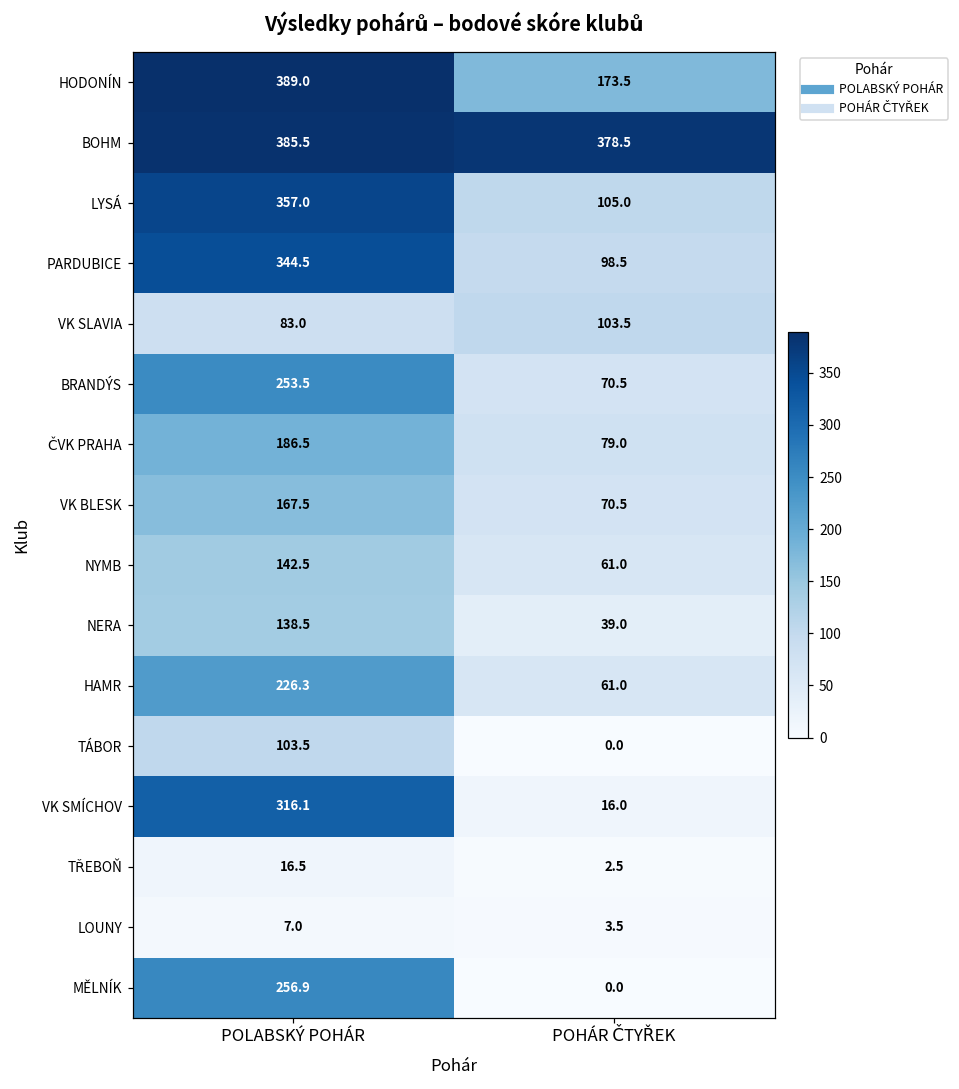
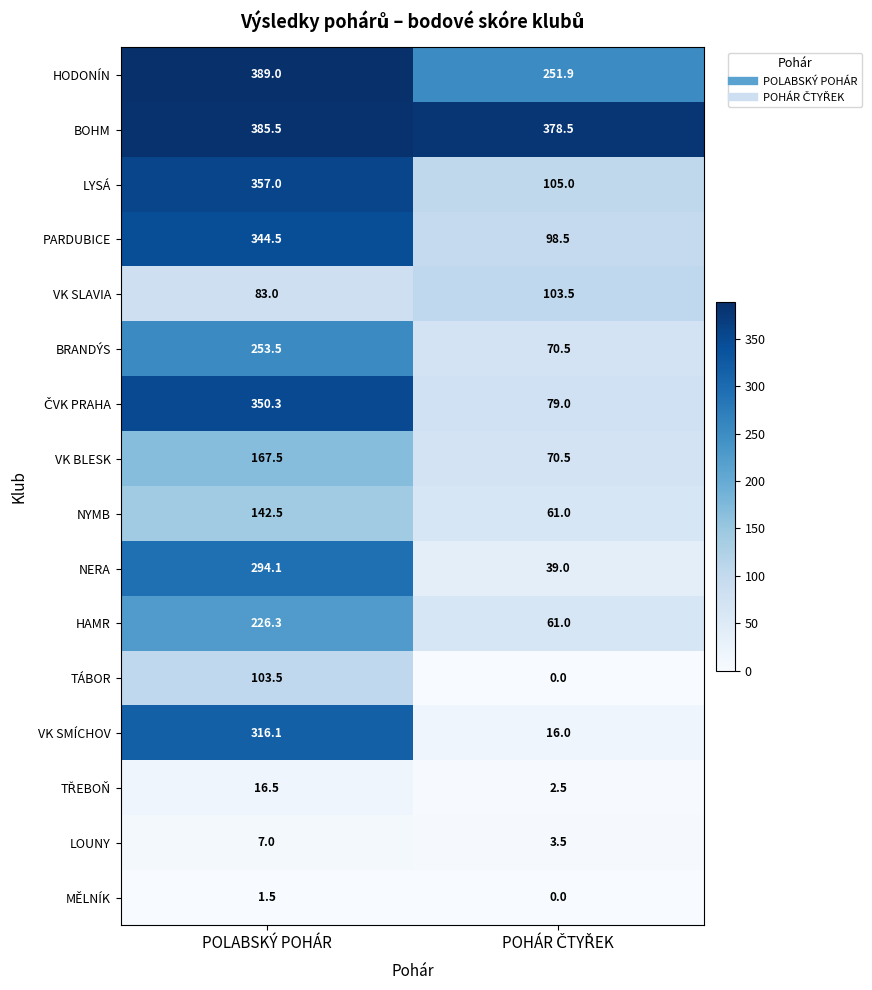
  {
    "HODONÍN": {
      "POLABSKÝ POHÁR": 389.0,
-     "POHÁR ČTYŘEK": 173.5
+     "POHÁR ČTYŘEK": 251.9
    },
    "BOHM": {
      "POLABSKÝ POHÁR": 385.5,
      "POHÁR ČTYŘEK": 378.5
    },
    "LYSÁ": {
      "POLABSKÝ POHÁR": 357.0,
      "POHÁR ČTYŘEK": 105.0
    },
    "PARDUBICE": {
      "POLABSKÝ POHÁR": 344.5,
      "POHÁR ČTYŘEK": 98.5
    },
    "VK SLAVIA": {
      "POLABSKÝ POHÁR": 83.0,
      "POHÁR ČTYŘEK": 103.5
    },
    "BRANDÝS": {
      "POLABSKÝ POHÁR": 253.5,
      "POHÁR ČTYŘEK": 70.5
    },
    "ČVK PRAHA": {
-     "POLABSKÝ POHÁR": 186.5,
+     "POLABSKÝ POHÁR": 350.3,
      "POHÁR ČTYŘEK": 79.0
    },
    "VK BLESK": {
      "POLABSKÝ POHÁR": 167.5,
      "POHÁR ČTYŘEK": 70.5
    },
    "NYMB": {
      "POLABSKÝ POHÁR": 142.5,
      "POHÁR ČTYŘEK": 61.0
    },
    "NERA": {
-     "POLABSKÝ POHÁR": 138.5,
+     "POLABSKÝ POHÁR": 294.1,
      "POHÁR ČTYŘEK": 39.0
    },
    "HAMR": {
      "POLABSKÝ POHÁR": 226.3,
      "POHÁR ČTYŘEK": 61.0
    },
    "TÁBOR": {
      "POLABSKÝ POHÁR": 103.5,
      "POHÁR ČTYŘEK": 0.0
    },
    "VK SMÍCHOV": {
      "POLABSKÝ POHÁR": 316.1,
      "POHÁR ČTYŘEK": 16.0
    },
    "TŘEBOŇ": {
      "POLABSKÝ POHÁR": 16.5,
      "POHÁR ČTYŘEK": 2.5
    },
    "LOUNY": {
      "POLABSKÝ POHÁR": 7.0,
      "POHÁR ČTYŘEK": 3.5
    },
    "MĚLNÍK": {
-     "POLABSKÝ POHÁR": 256.9,
+     "POLABSKÝ POHÁR": 1.5,
      "POHÁR ČTYŘEK": 0.0
    }
  }
